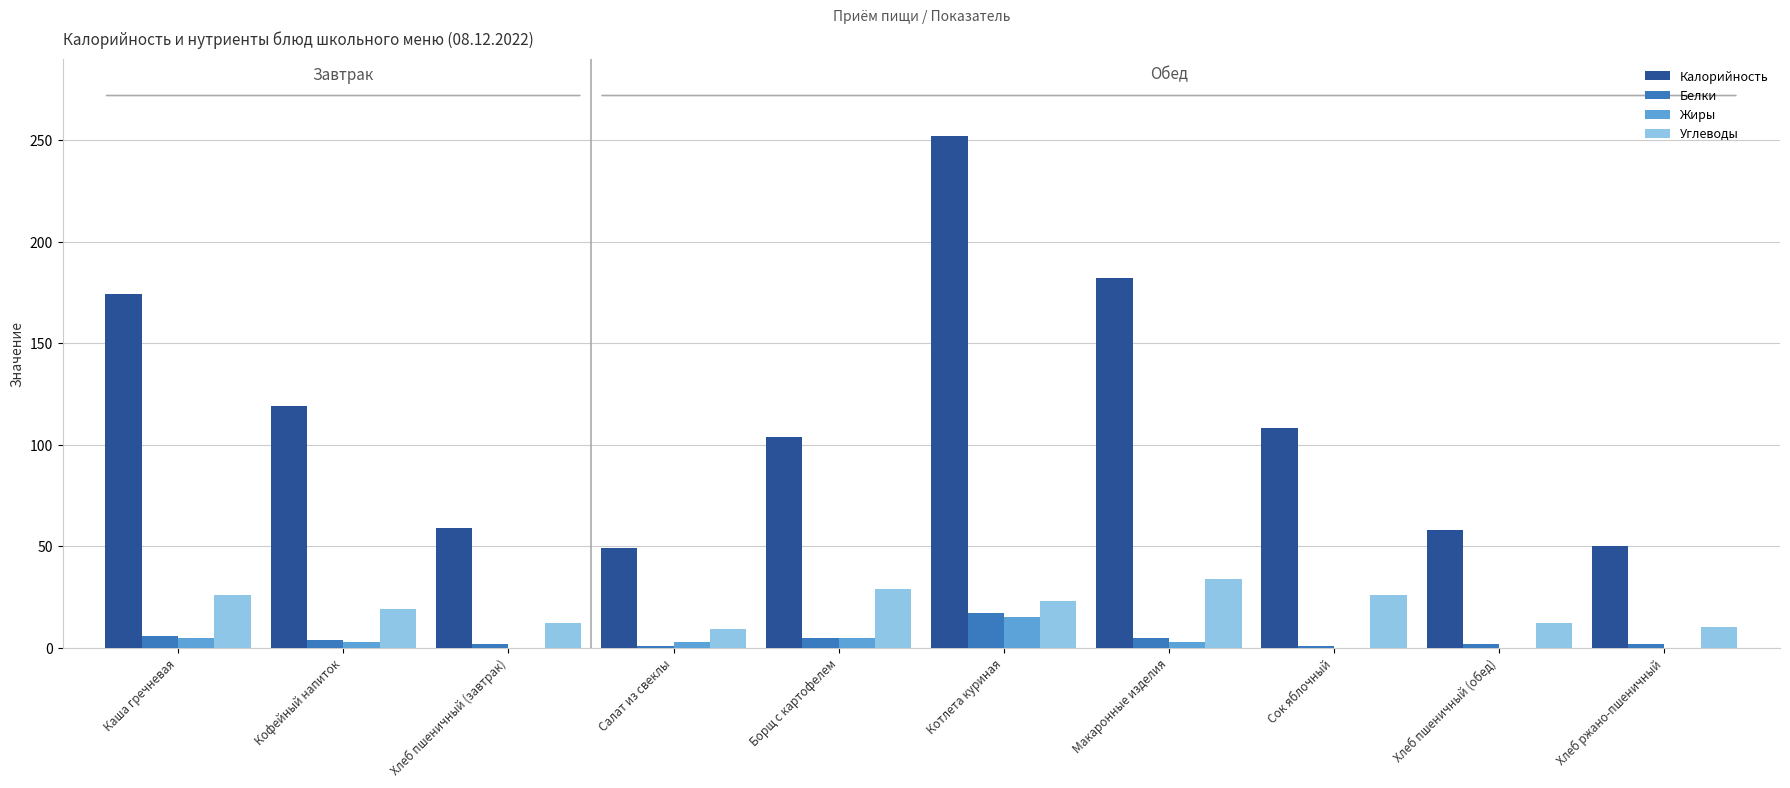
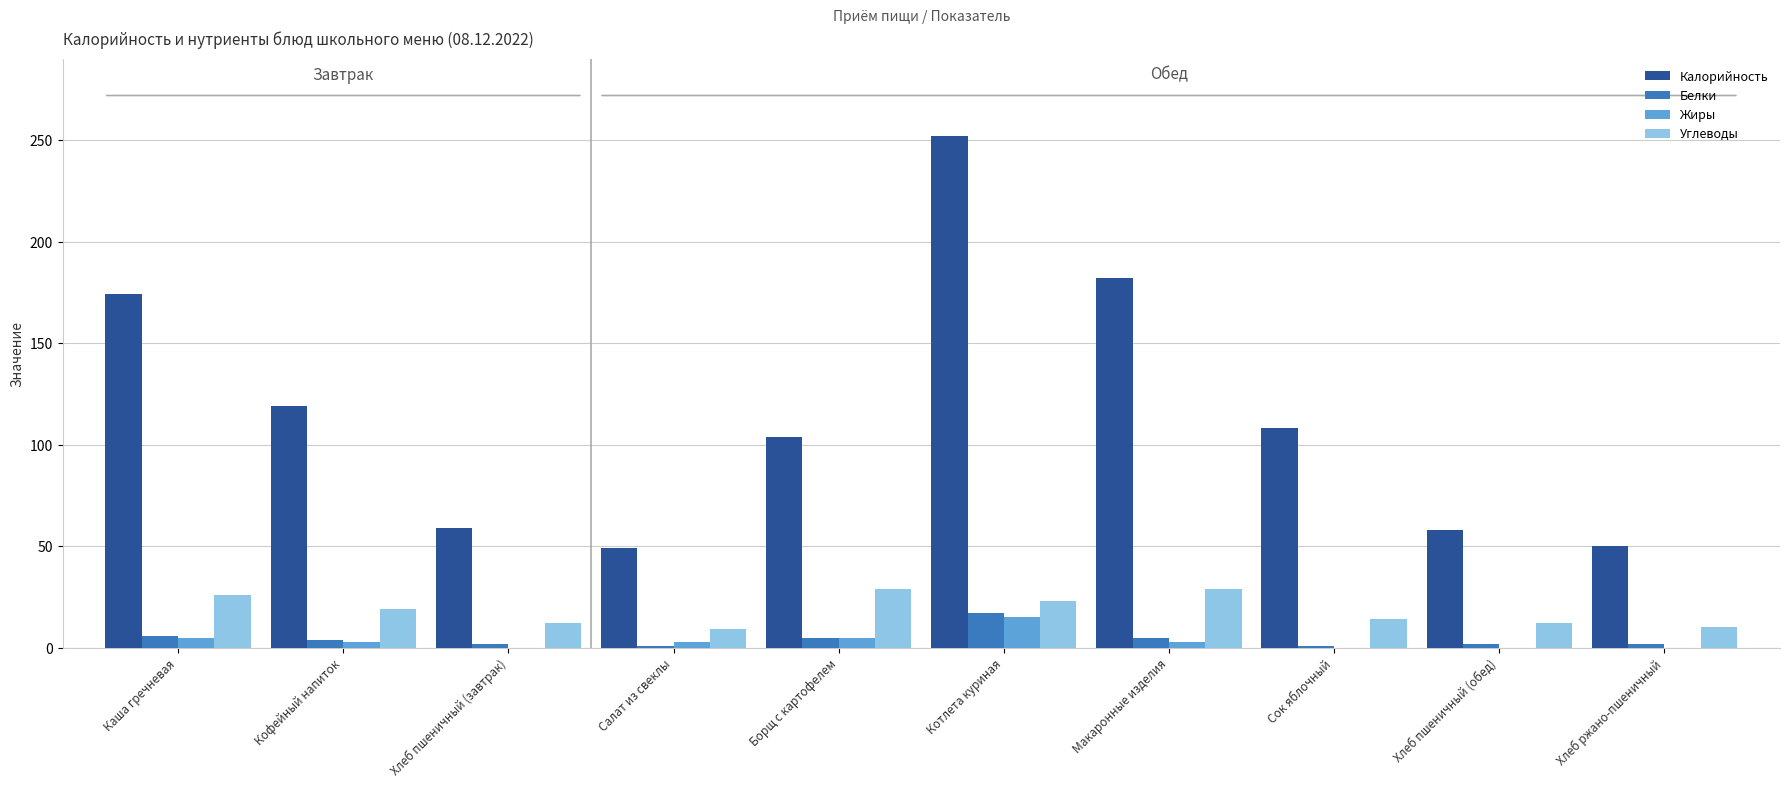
  {
    "Углеводы": {
      "Каша гречневая": 26,
      "Кофейный напиток": 19,
      "Хлеб пшеничный (завтрак)": 12,
      "Салат из свеклы": 9,
      "Борщ с картофелем": 29,
      "Котлета куриная": 23,
-     "Макаронные изделия": 34,
-     "Сок яблочный": 26,
+     "Макаронные изделия": 29,
+     "Сок яблочный": 14,
      "Хлеб пшеничный (обед)": 12,
      "Хлеб ржано-пшеничный": 10
    }
  }
